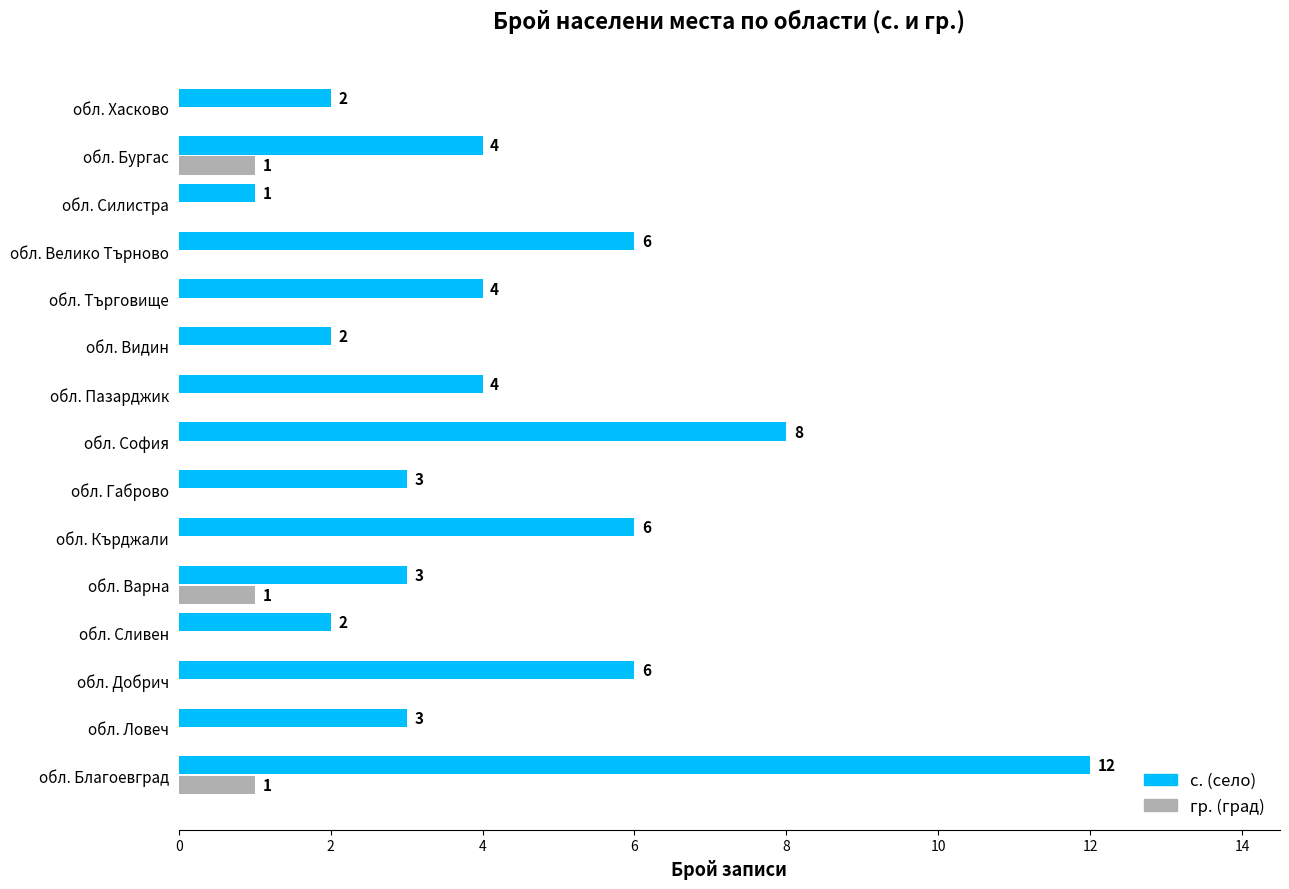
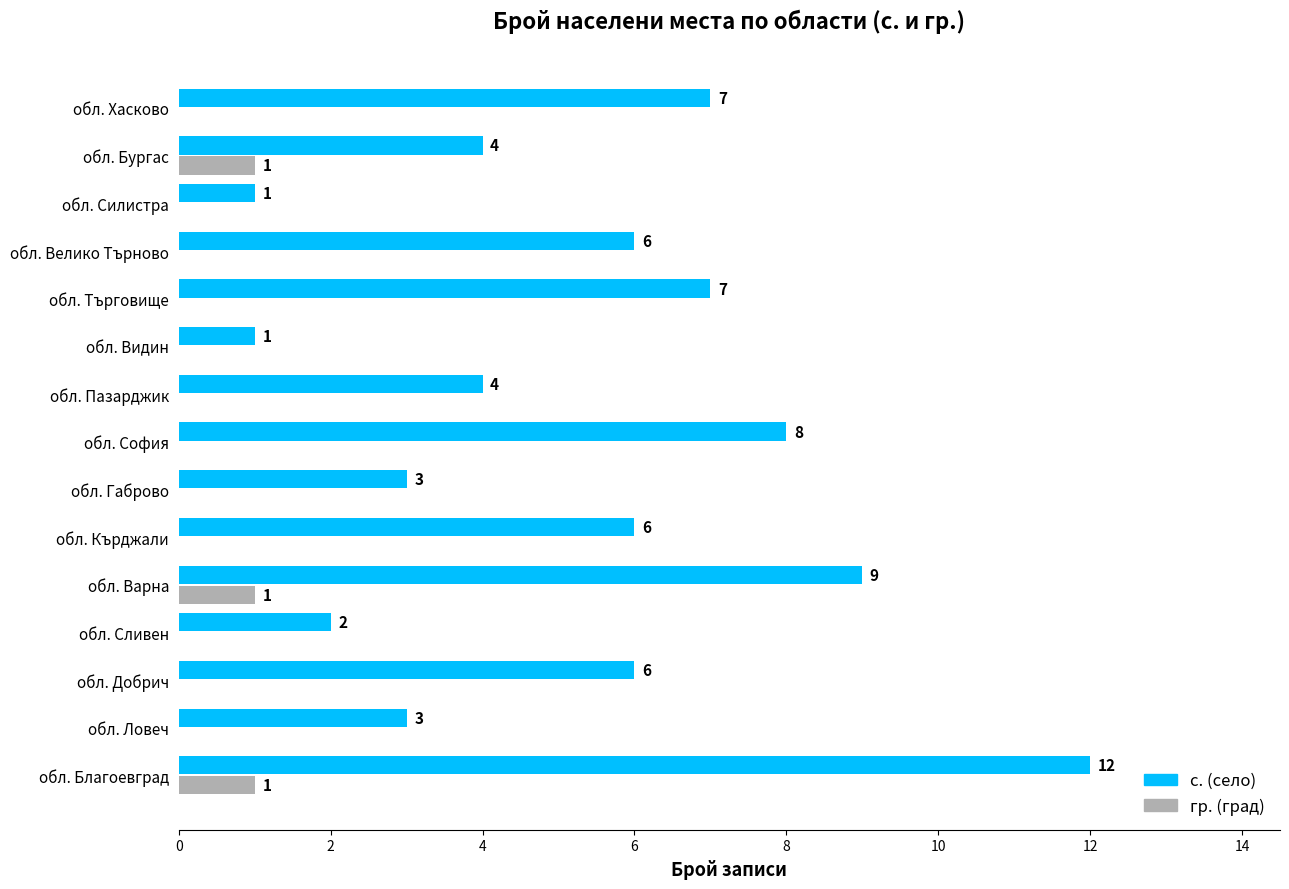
  {
    "с. (село)": {
-     "обл. Хасково": 2,
+     "обл. Хасково": 7,
      "обл. Бургас": 4,
      "обл. Силистра": 1,
      "обл. Велико Търново": 6,
-     "обл. Търговище": 4,
-     "обл. Видин": 2,
+     "обл. Търговище": 7,
+     "обл. Видин": 1,
      "обл. Пазарджик": 4,
      "обл. София": 8,
      "обл. Габрово": 3,
      "обл. Кърджали": 6,
-     "обл. Варна": 3,
+     "обл. Варна": 9,
      "обл. Сливен": 2,
      "обл. Добрич": 6,
      "обл. Ловеч": 3,
      "обл. Благоевград": 12
    },
    "гр. (град)": {
      "обл. Бургас": 1,
      "обл. Варна": 1,
      "обл. Благоевград": 1
    }
  }
